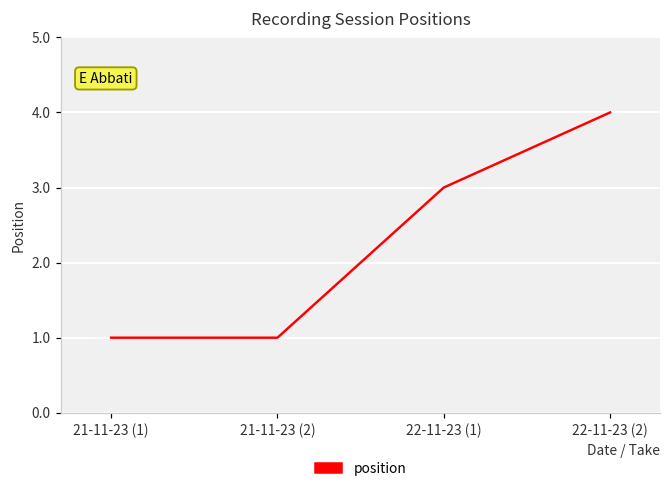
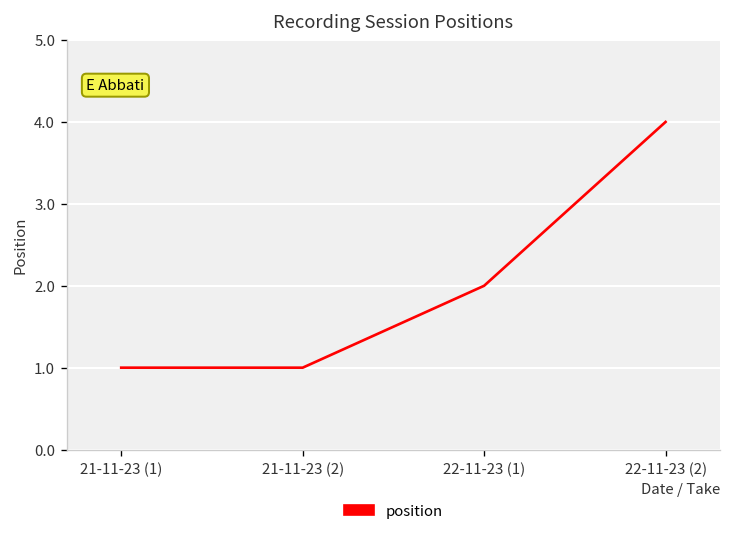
  {
    "21-11-23 (1)": 1,
    "21-11-23 (2)": 1,
-   "22-11-23 (1)": 3,
+   "22-11-23 (1)": 2,
    "22-11-23 (2)": 4
  }
